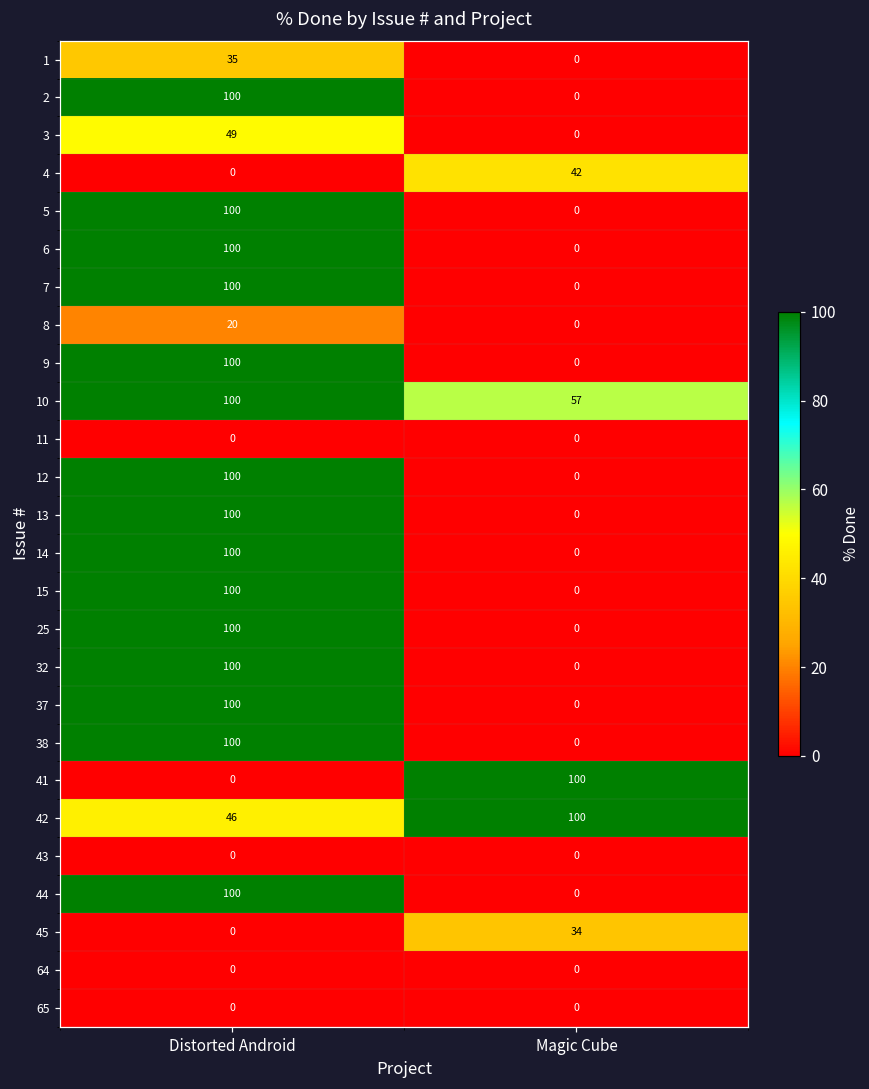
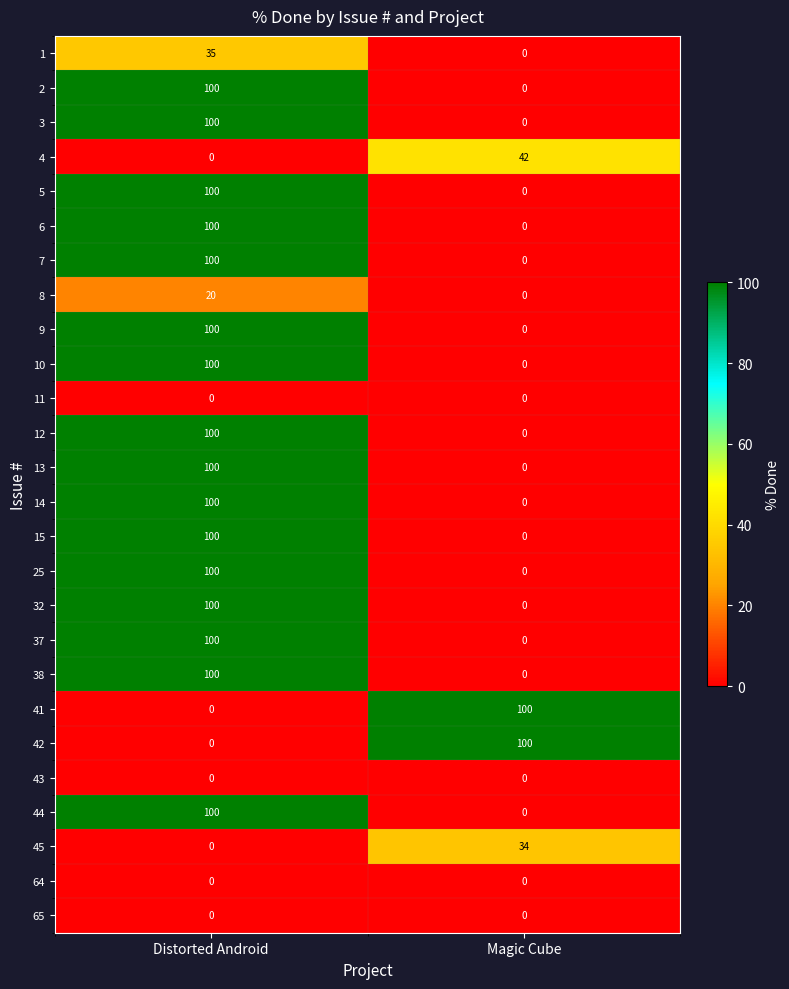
  {
    "1": {
      "Distorted Android": 35,
      "Magic Cube": 0
    },
    "2": {
      "Distorted Android": 100,
      "Magic Cube": 0
    },
    "3": {
-     "Distorted Android": 49,
+     "Distorted Android": 100,
      "Magic Cube": 0
    },
    "4": {
      "Distorted Android": 0,
      "Magic Cube": 42
    },
    "5": {
      "Distorted Android": 100,
      "Magic Cube": 0
    },
    "6": {
      "Distorted Android": 100,
      "Magic Cube": 0
    },
    "7": {
      "Distorted Android": 100,
      "Magic Cube": 0
    },
    "8": {
      "Distorted Android": 20,
      "Magic Cube": 0
    },
    "9": {
      "Distorted Android": 100,
      "Magic Cube": 0
    },
    "10": {
      "Distorted Android": 100,
-     "Magic Cube": 57
+     "Magic Cube": 0
    },
    "11": {
      "Distorted Android": 0,
      "Magic Cube": 0
    },
    "12": {
      "Distorted Android": 100,
      "Magic Cube": 0
    },
    "13": {
      "Distorted Android": 100,
      "Magic Cube": 0
    },
    "14": {
      "Distorted Android": 100,
      "Magic Cube": 0
    },
    "15": {
      "Distorted Android": 100,
      "Magic Cube": 0
    },
    "25": {
      "Distorted Android": 100,
      "Magic Cube": 0
    },
    "32": {
      "Distorted Android": 100,
      "Magic Cube": 0
    },
    "37": {
      "Distorted Android": 100,
      "Magic Cube": 0
    },
    "38": {
      "Distorted Android": 100,
      "Magic Cube": 0
    },
    "41": {
      "Distorted Android": 0,
      "Magic Cube": 100
    },
    "42": {
-     "Distorted Android": 46,
+     "Distorted Android": 0,
      "Magic Cube": 100
    },
    "43": {
      "Distorted Android": 0,
      "Magic Cube": 0
    },
    "44": {
      "Distorted Android": 100,
      "Magic Cube": 0
    },
    "45": {
      "Distorted Android": 0,
      "Magic Cube": 34
    },
    "64": {
      "Distorted Android": 0,
      "Magic Cube": 0
    },
    "65": {
      "Distorted Android": 0,
      "Magic Cube": 0
    }
  }
